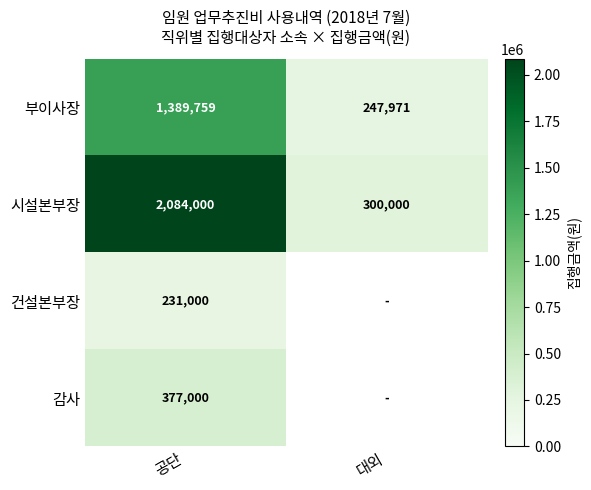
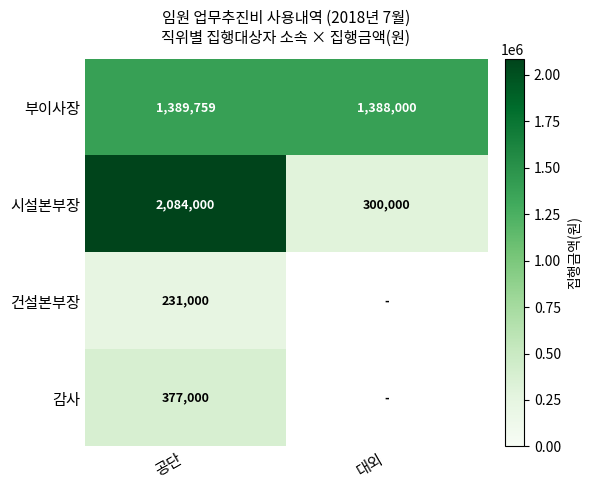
  {
    "부이사장": {
      "공단": "1,389,759",
-     "대외": "247,971"
+     "대외": "1,388,000"
    },
    "시설본부장": {
      "공단": "2,084,000",
      "대외": "300,000"
    },
    "건설본부장": {
      "공단": "231,000"
    },
    "감사": {
      "공단": "377,000"
    }
  }
